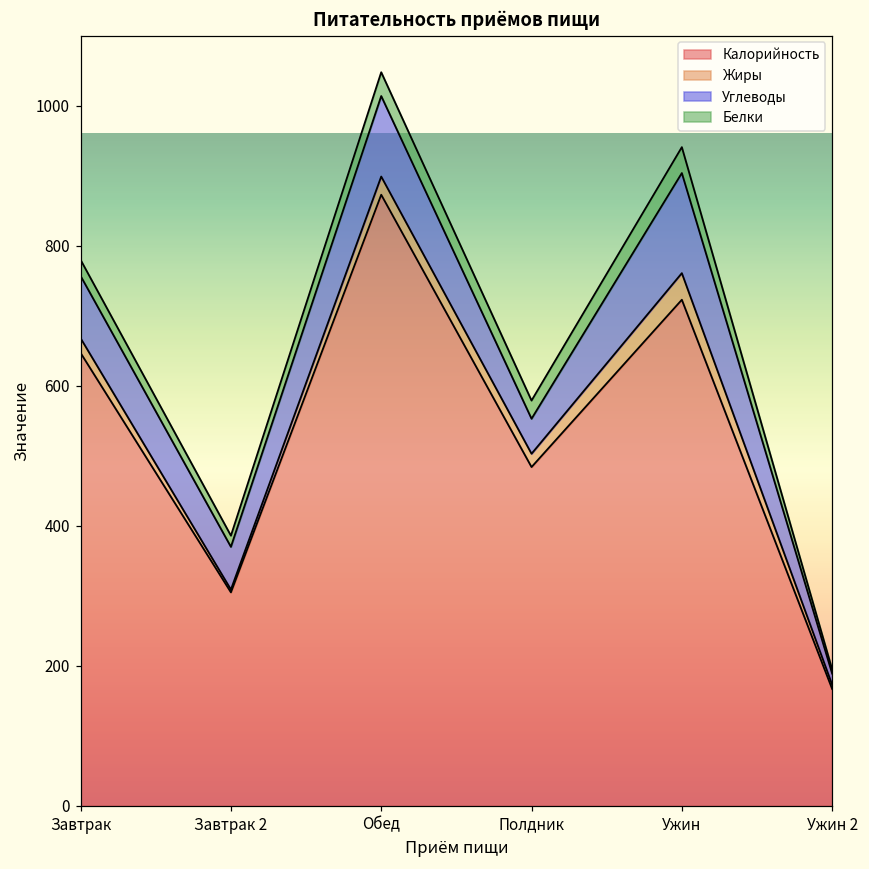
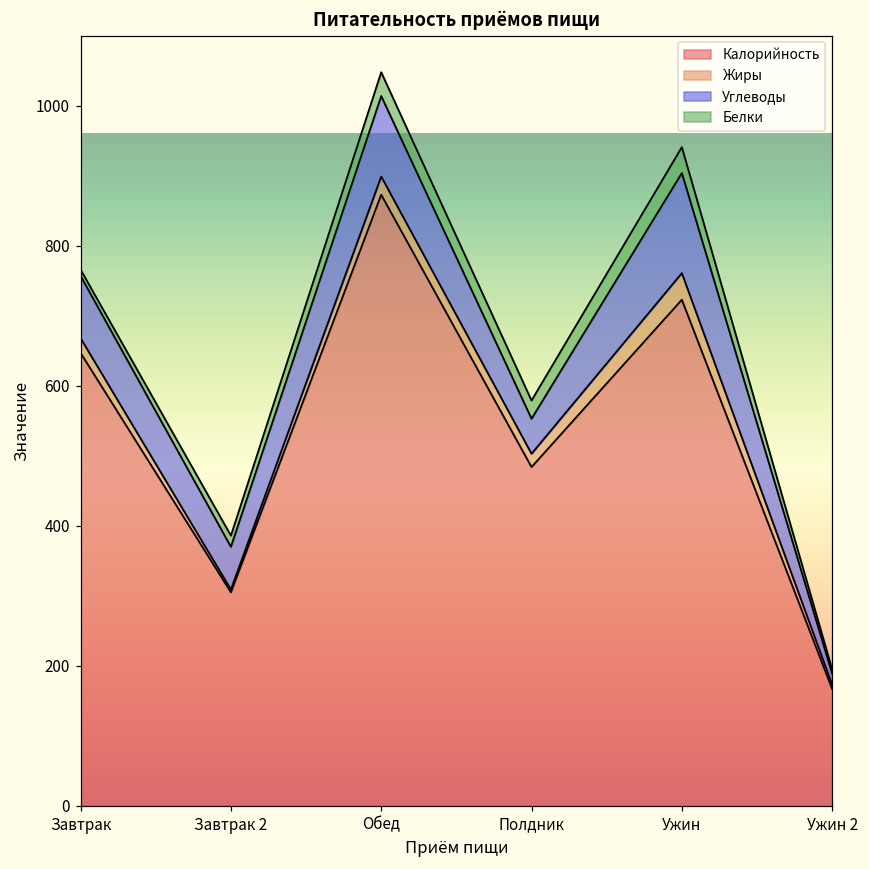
  {
    "Углеводы": {
      "Завтрак": 90,
      "Завтрак 2": 60,
      "Обед": 120,
      "Полдник": 50,
      "Ужин": 140,
      "Ужин 2": 20
    },
    "Белки": {
-     "Завтрак": 20,
+     "Завтрак": 10,
      "Завтрак 2": 20,
      "Обед": 30,
      "Полдник": 30,
      "Ужин": 40,
      "Ужин 2": 10
    }
  }
